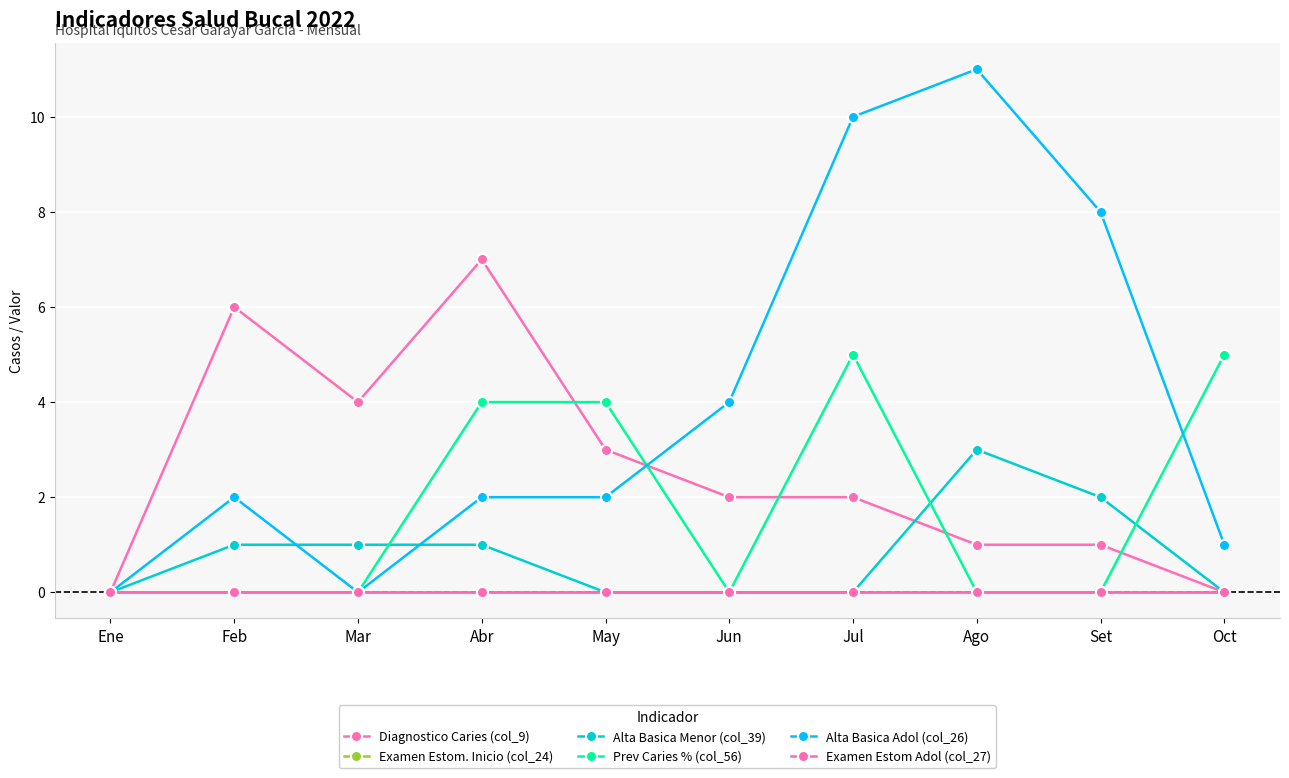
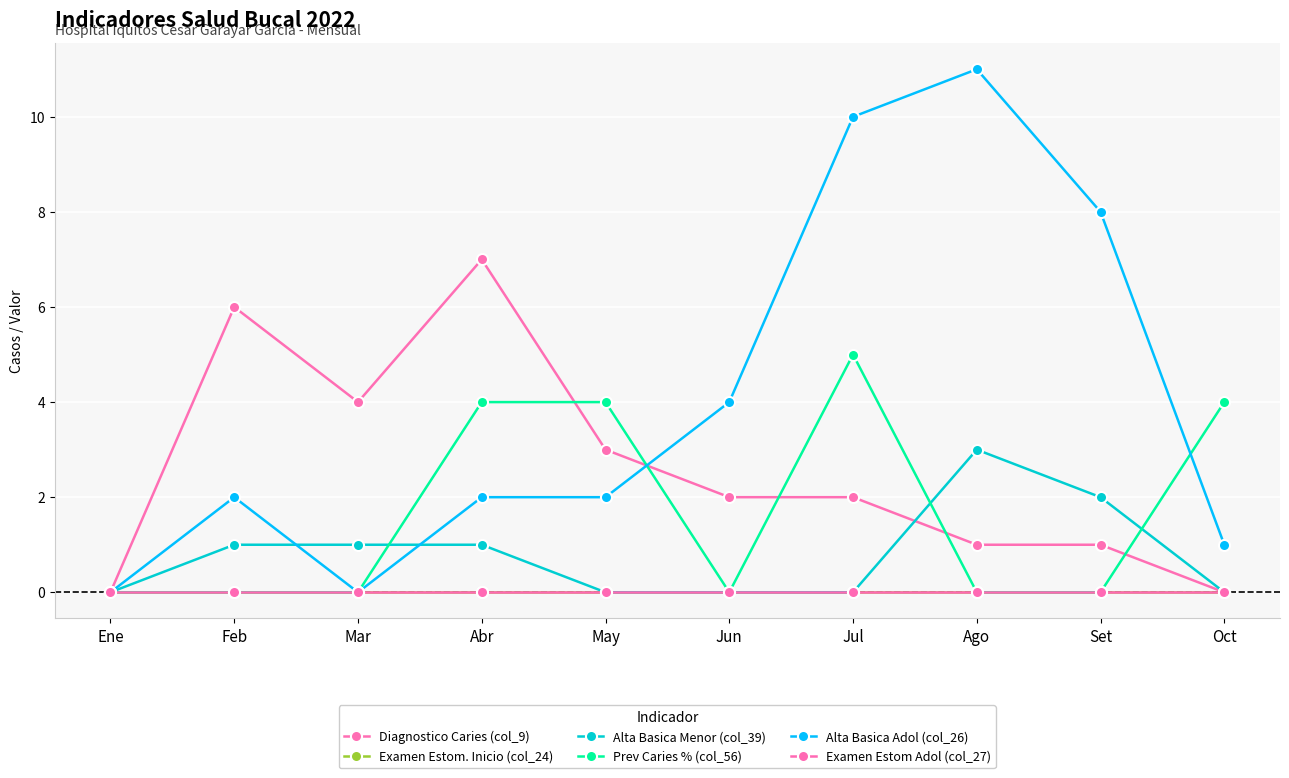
  {
    "Prev Caries % (col_56)": {
      "Abr": 4,
      "May": 4,
      "Jul": 5,
-     "Oct": 5
+     "Oct": 4
    }
  }
